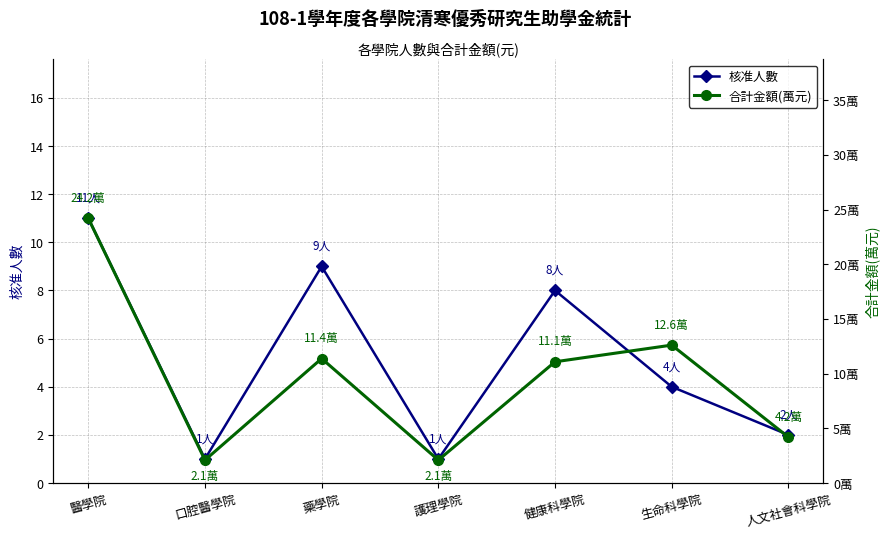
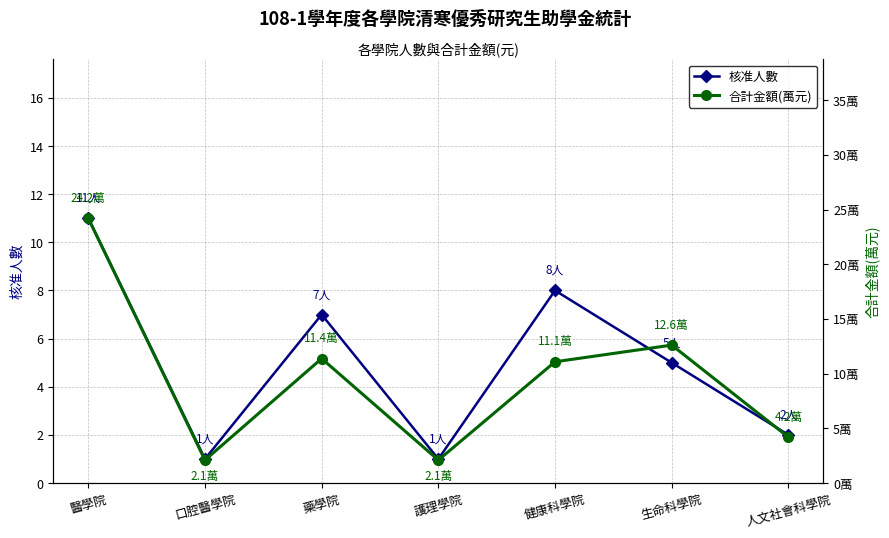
  {
    "核准人數": {
      "口腔醫學院": "1人",
-     "藥學院": "9人",
+     "藥學院": "7人",
      "護理學院": "1人",
      "健康科學院": "8人",
-     "生命科學院": "4人"
+     "生命科學院": "5人"
    },
    "合計金額(萬元)": {
      "口腔醫學院": "2.1萬",
      "藥學院": "11.4萬",
      "護理學院": "2.1萬",
      "健康科學院": "11.1萬",
      "生命科學院": "12.6萬"
    }
  }
